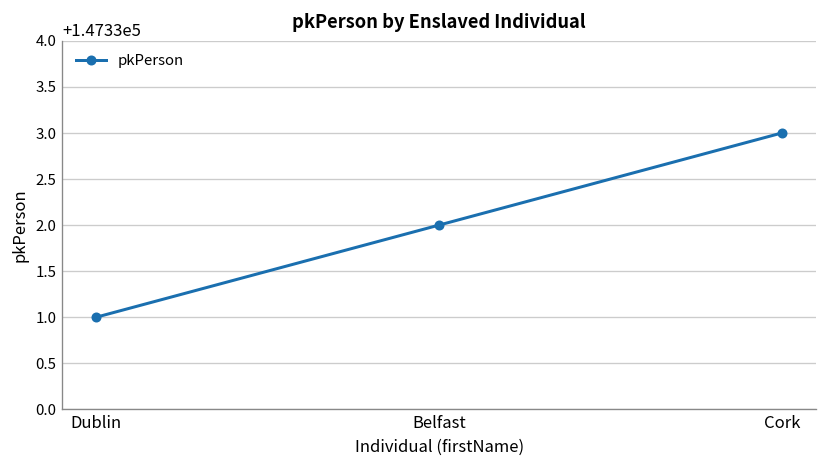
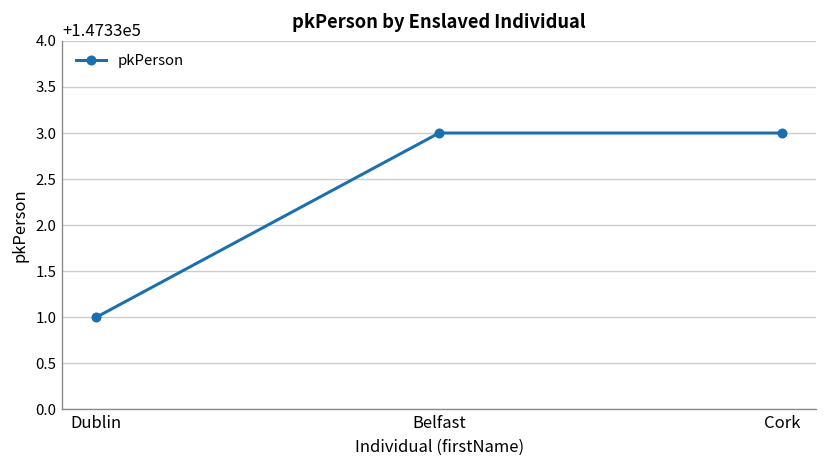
  {
    "Dublin": 147331,
-   "Belfast": 147332,
+   "Belfast": 147333,
    "Cork": 147333
  }
